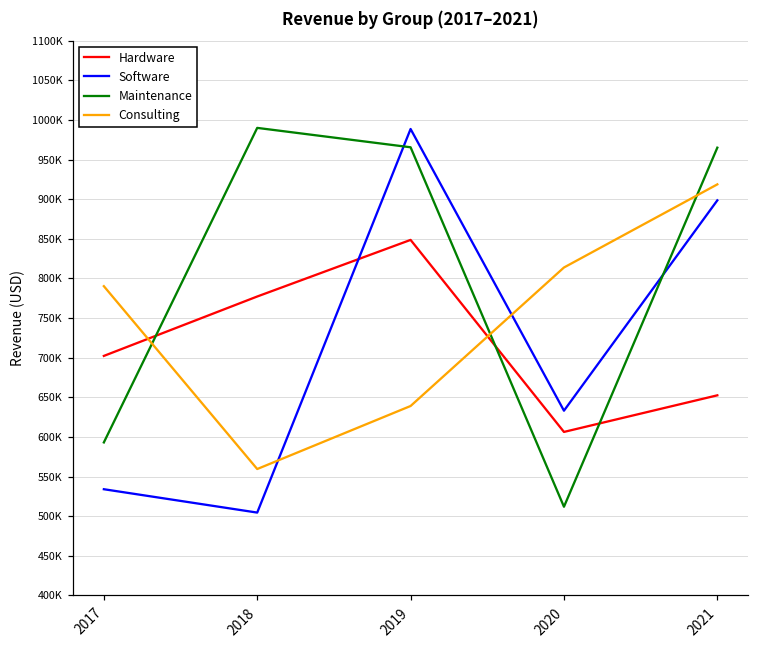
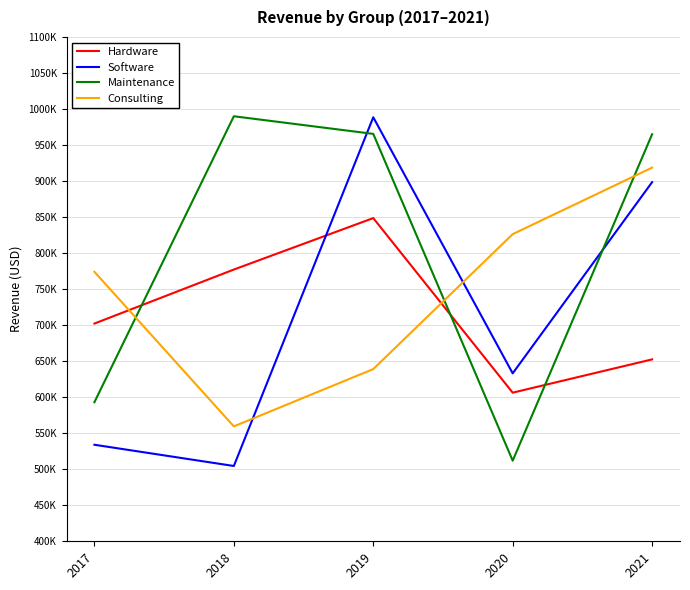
  {
    "Hardware": {
      "2017": 700000,
      "2018": 780000,
      "2019": 850000,
      "2020": 610000,
      "2021": 650000
    },
    "Software": {
      "2017": 530000,
      "2018": 500000,
      "2019": 990000,
      "2020": 630000,
      "2021": 900000
    },
    "Maintenance": {
      "2017": 590000,
      "2018": 990000,
      "2019": 970000,
      "2020": 510000,
      "2021": 960000
    },
    "Consulting": {
-     "2017": 790000,
+     "2017": 770000,
      "2018": 560000,
      "2019": 640000,
-     "2020": 810000,
+     "2020": 830000,
      "2021": 920000
    }
  }
